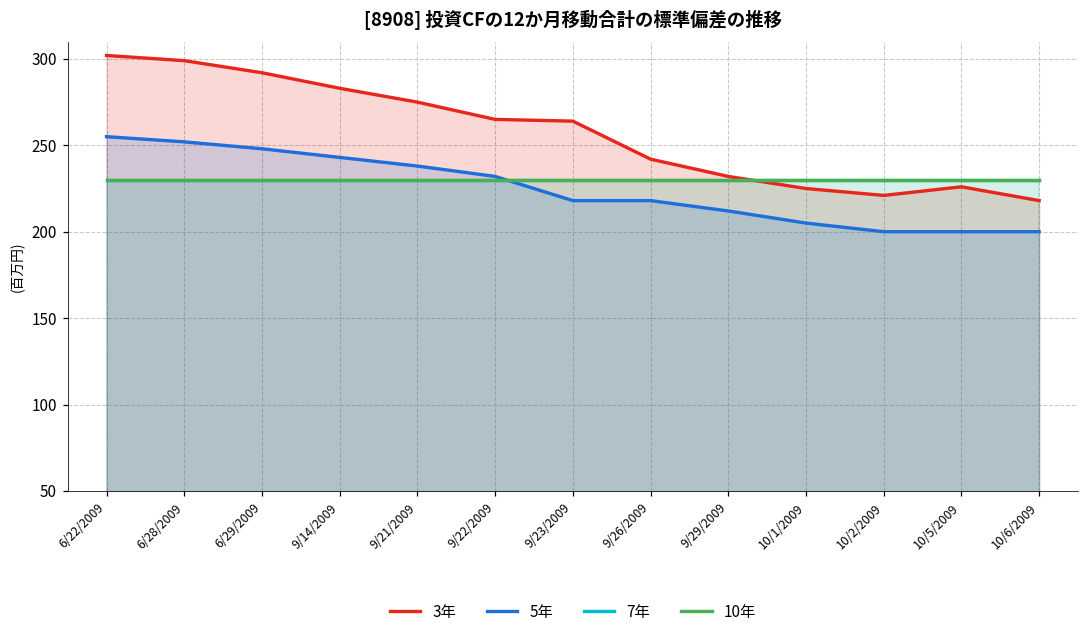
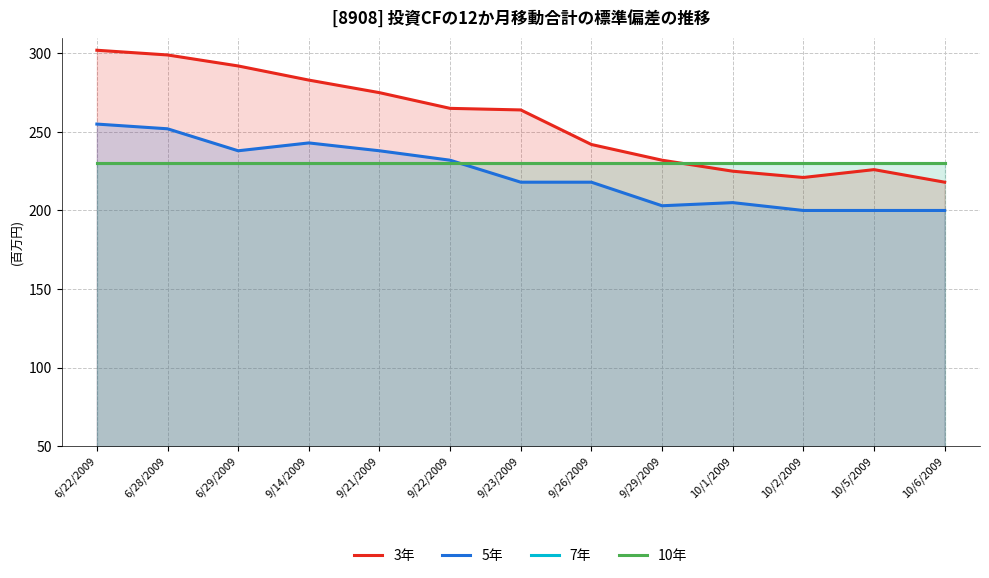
  {
    "3年": {
      "6/22/2009": 302,
      "6/28/2009": 299,
      "6/29/2009": 292,
      "9/14/2009": 283,
      "9/21/2009": 275,
      "9/22/2009": 265,
      "9/23/2009": 264,
      "9/26/2009": 242,
      "9/29/2009": 232,
      "10/1/2009": 225,
      "10/2/2009": 221,
      "10/5/2009": 226,
      "10/6/2009": 218
    },
    "5年": {
      "6/22/2009": 255,
      "6/28/2009": 252,
-     "6/29/2009": 248,
+     "6/29/2009": 238,
      "9/14/2009": 243,
      "9/21/2009": 238,
      "9/22/2009": 232,
      "9/23/2009": 218,
      "9/26/2009": 218,
-     "9/29/2009": 212,
+     "9/29/2009": 203,
      "10/1/2009": 205,
      "10/2/2009": 200,
      "10/5/2009": 200,
      "10/6/2009": 200
    },
    "10年": {
      "6/22/2009": 230,
      "6/28/2009": 230,
      "6/29/2009": 230,
      "9/14/2009": 230,
      "9/21/2009": 230,
      "9/22/2009": 230,
      "9/23/2009": 230,
      "9/26/2009": 230,
      "9/29/2009": 230,
      "10/1/2009": 230,
      "10/2/2009": 230,
      "10/5/2009": 230,
      "10/6/2009": 230
    }
  }
